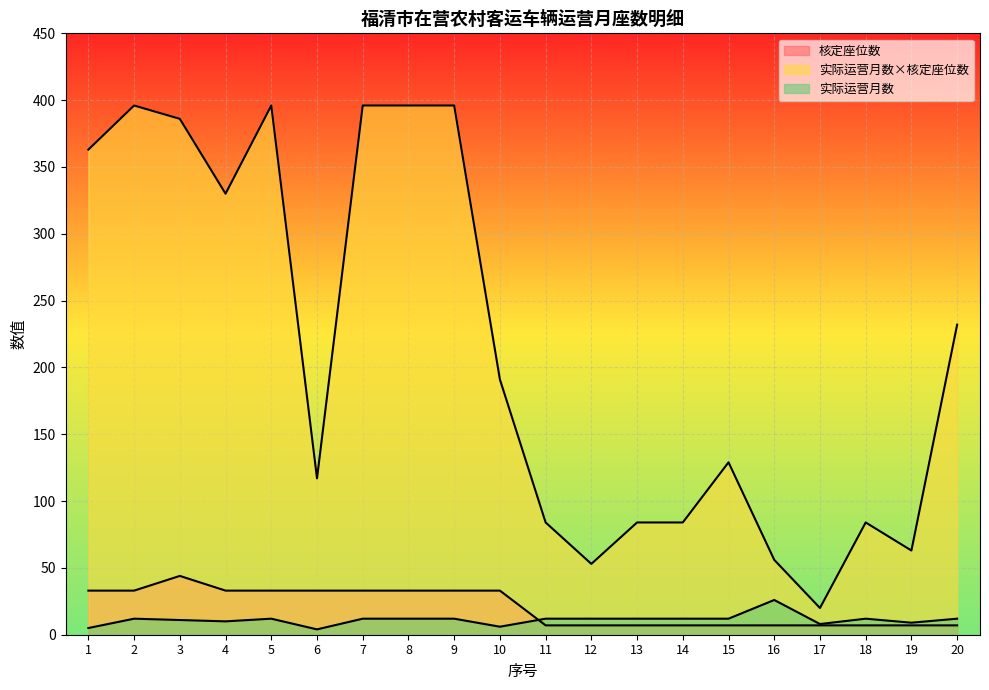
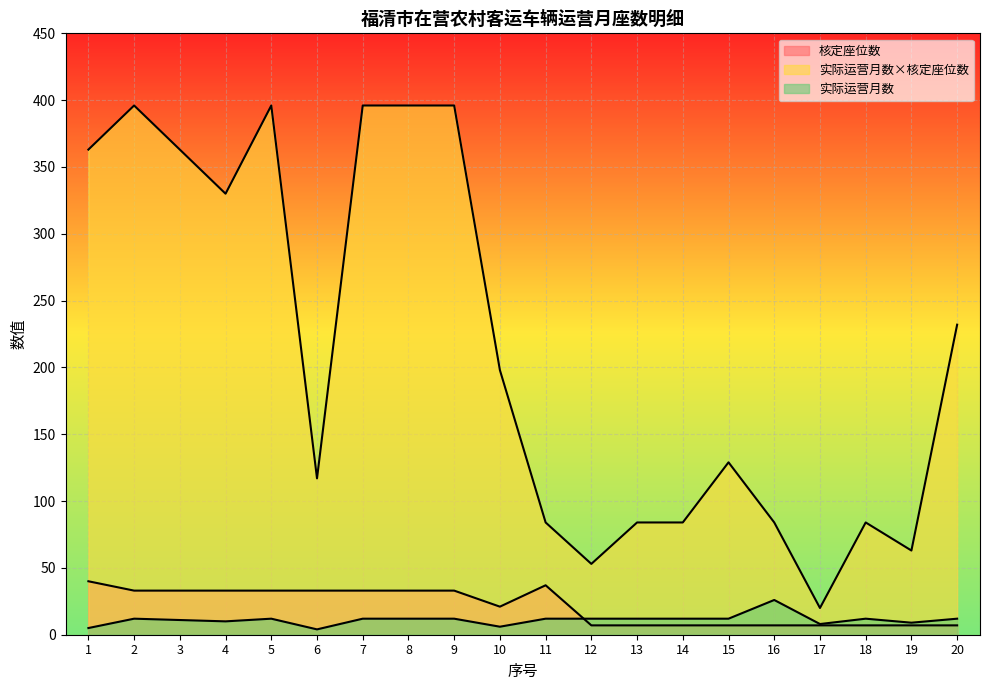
  {
    "核定座位数": {
-     "1": 33,
+     "1": 40,
      "2": 33,
-     "3": 44,
+     "3": 33,
      "4": 33,
      "5": 33,
      "6": 33,
      "7": 33,
      "8": 33,
      "9": 33,
-     "10": 33,
-     "11": 7,
+     "10": 21,
+     "11": 37,
      "12": 7,
      "13": 7,
      "14": 7,
      "15": 7,
      "16": 7,
      "18": 7,
      "19": 7,
      "20": 7
    },
    "实际运营月数×核定座位数": {
      "1": 363,
      "2": 396,
-     "3": 386,
+     "3": 363,
      "4": 330,
      "5": 396,
      "6": 117,
      "7": 396,
      "8": 396,
      "9": 396,
-     "10": 191,
+     "10": 198,
      "11": 84,
      "12": 53,
      "13": 84,
      "14": 84,
      "15": 129,
-     "16": 56,
+     "16": 84,
      "17": 20,
      "18": 84,
      "19": 63,
      "20": 232
    },
    "实际运营月数": {
      "1": 5,
      "2": 12,
      "3": 11,
      "4": 10,
      "5": 12,
      "6": 4,
      "7": 12,
      "8": 12,
      "9": 12,
      "10": 6,
      "11": 12,
      "12": 12,
      "13": 12,
      "14": 12,
      "15": 12,
      "16": 26,
      "18": 12,
      "19": 9,
      "20": 12
    }
  }
